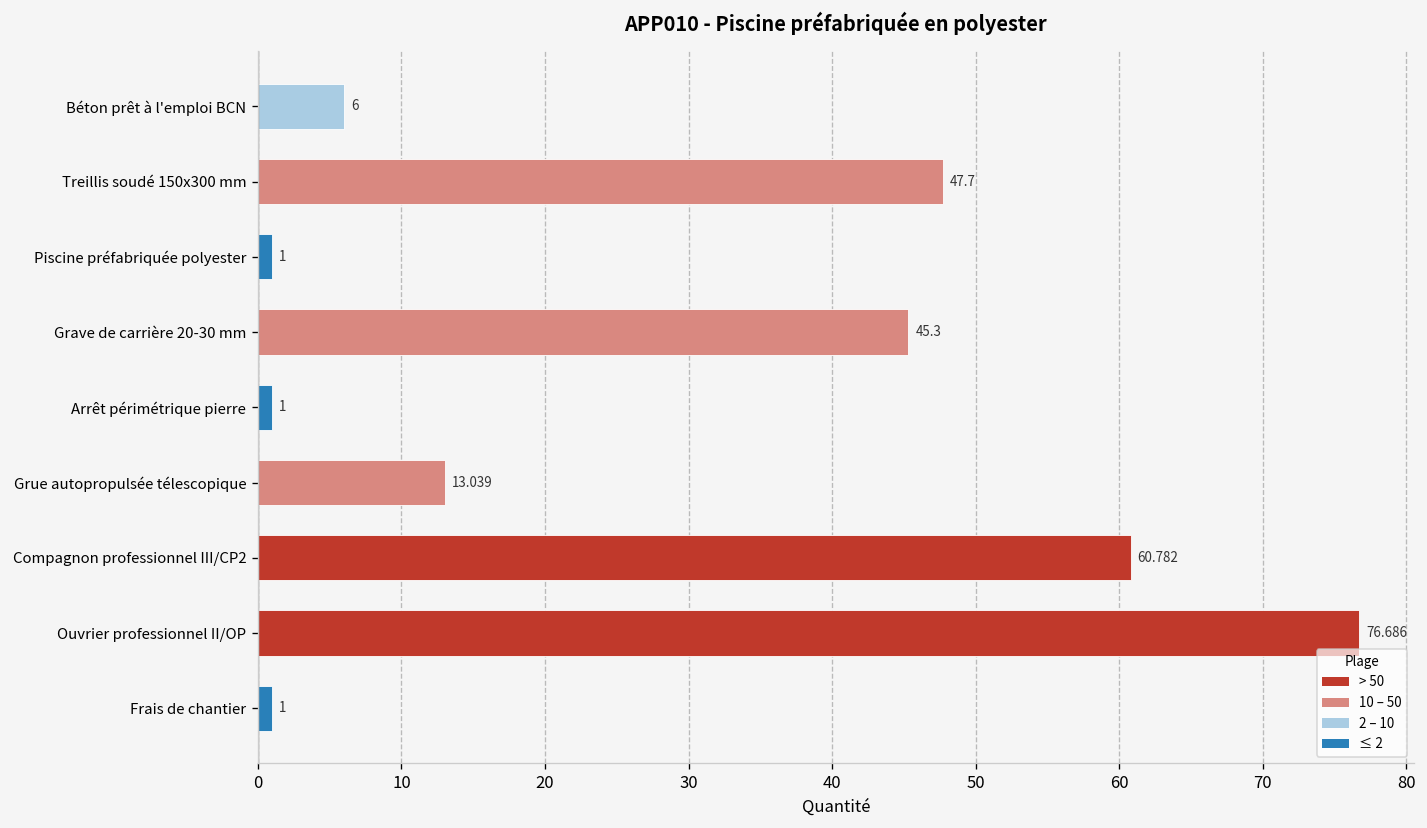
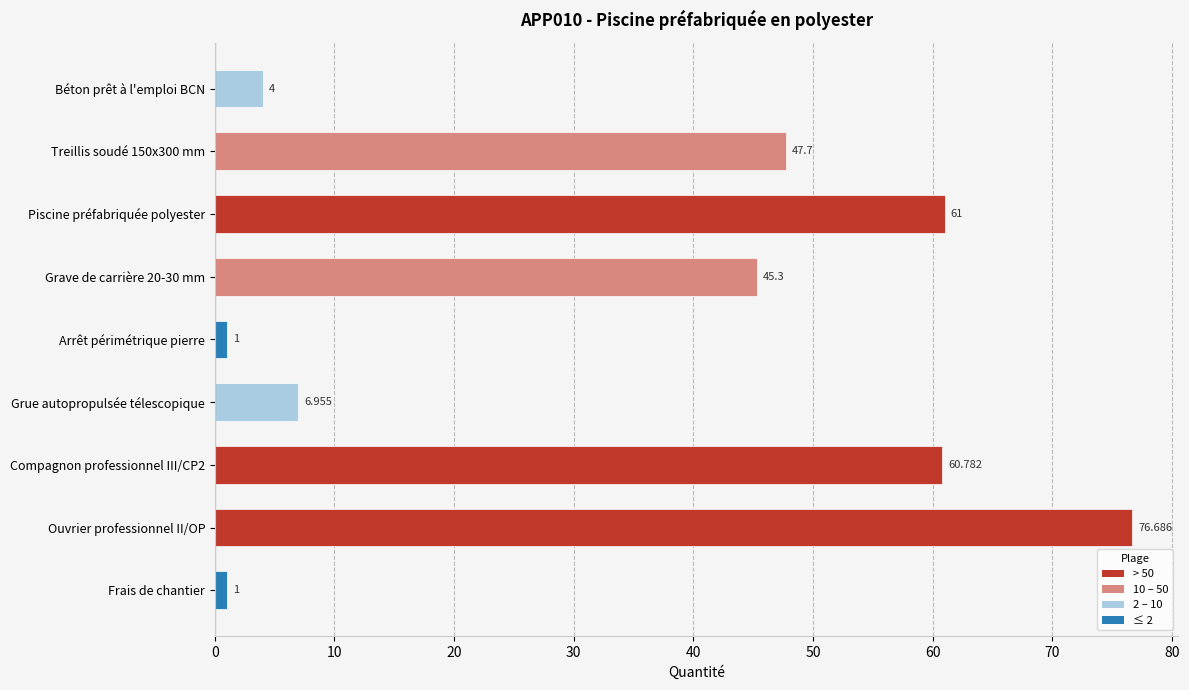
  {
-   "Béton prêt à l'emploi BCN": 6,
+   "Béton prêt à l'emploi BCN": 4,
    "Treillis soudé 150x300 mm": 47.7,
-   "Piscine préfabriquée polyester": 1,
+   "Piscine préfabriquée polyester": 61,
    "Grave de carrière 20-30 mm": 45.3,
    "Arrêt périmétrique pierre": 1,
-   "Grue autopropulsée télescopique": 13.039,
+   "Grue autopropulsée télescopique": 6.955,
    "Compagnon professionnel III/CP2": 60.782,
    "Ouvrier professionnel II/OP": 76.686,
    "Frais de chantier": 1
  }
